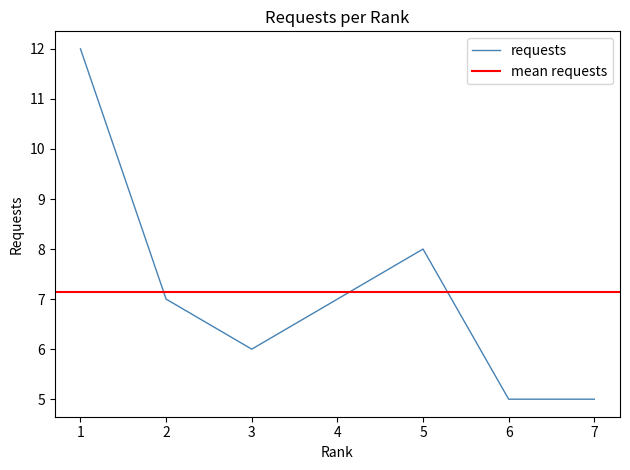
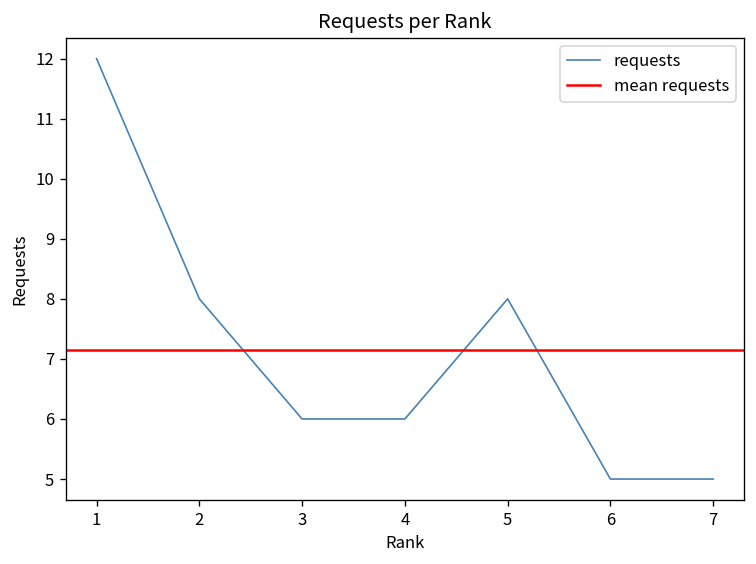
  {
    "1": 12,
-   "2": 7,
+   "2": 8,
    "3": 6,
-   "4": 7,
+   "4": 6,
    "5": 8,
    "6": 5,
    "7": 5
  }
